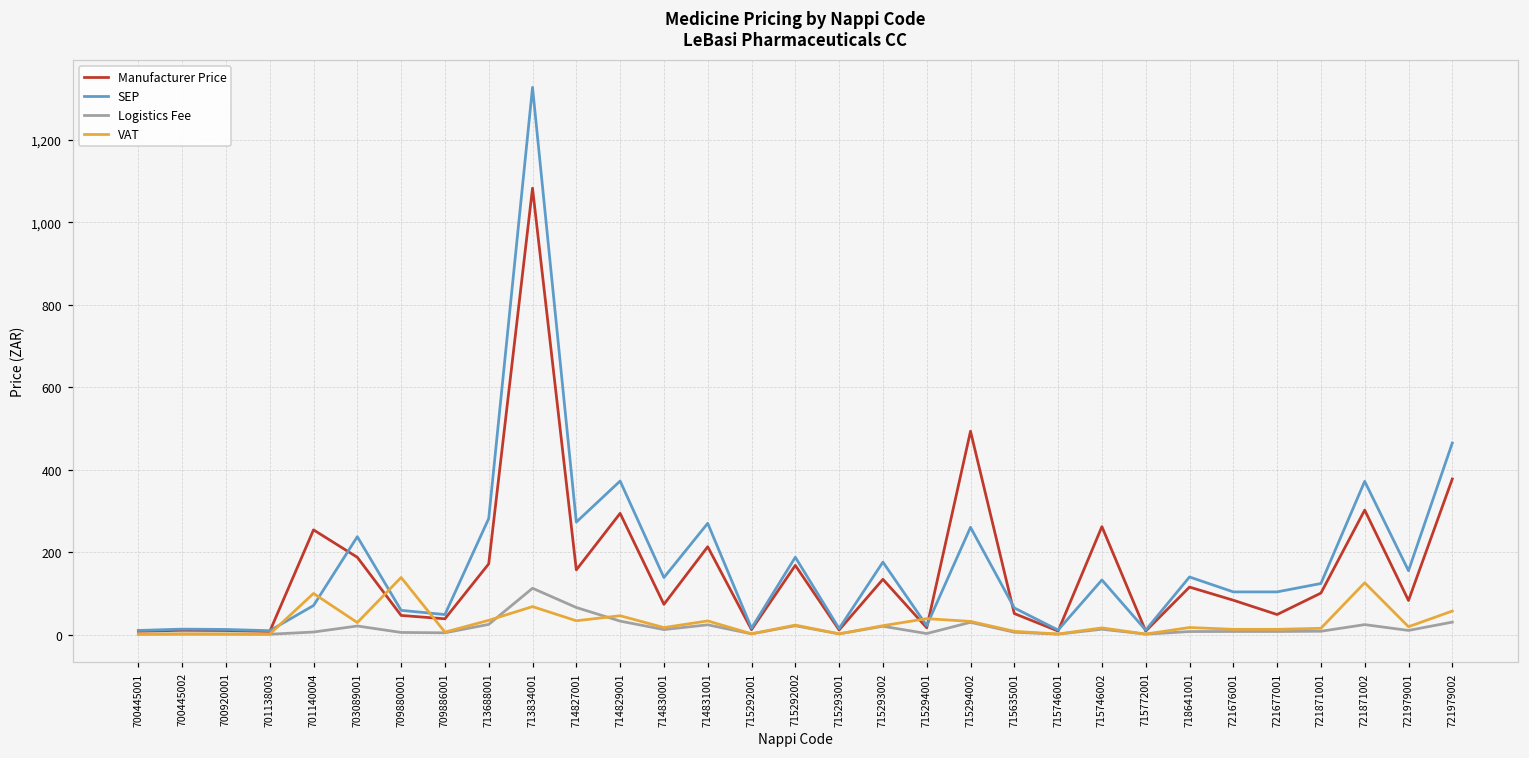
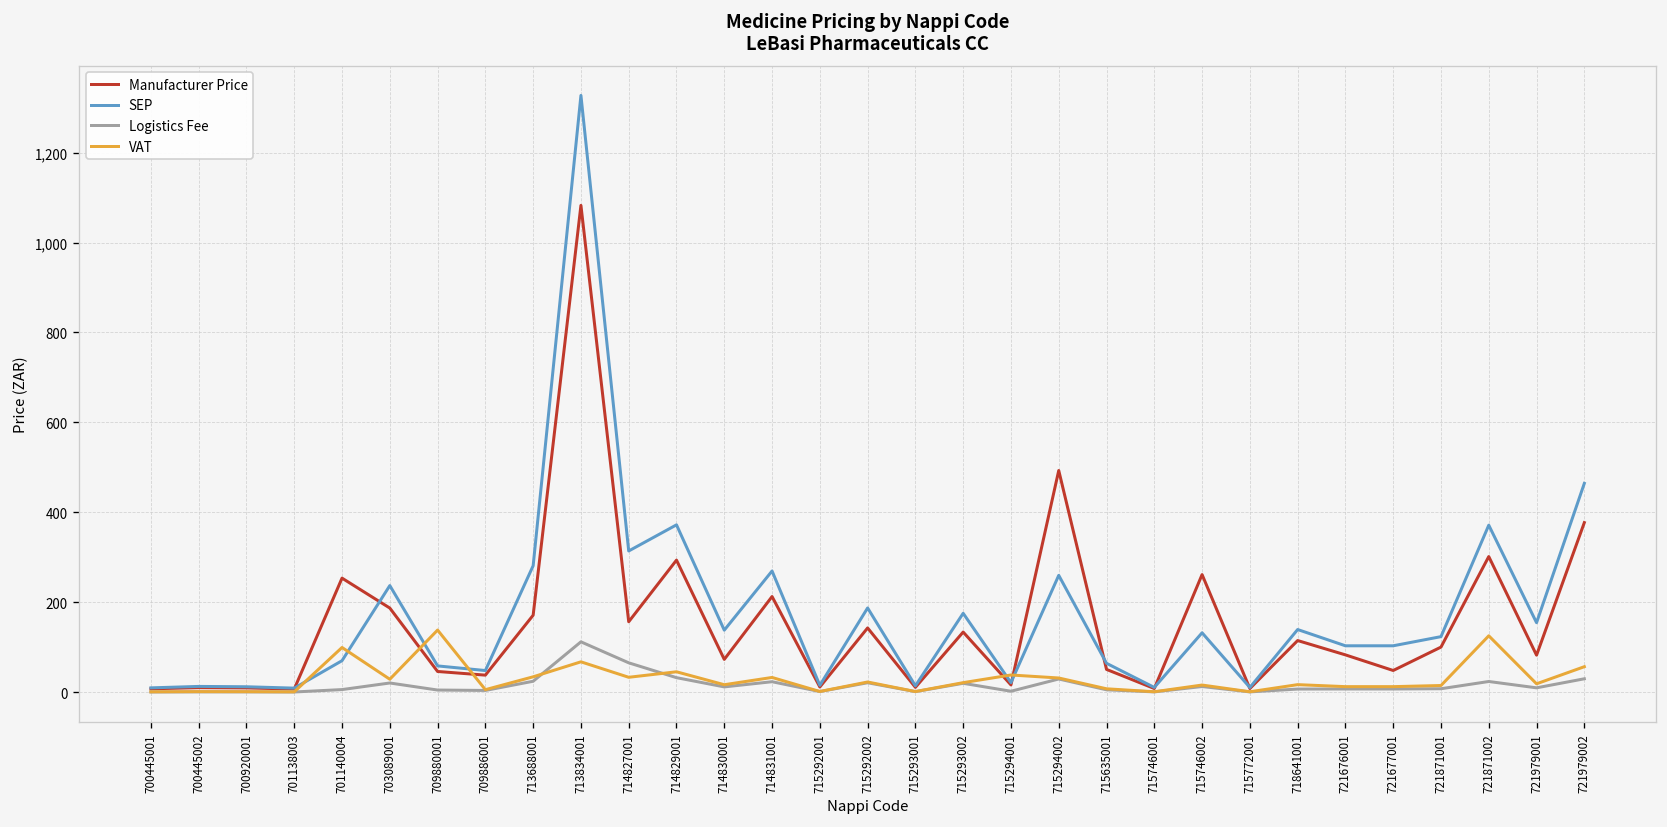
  {
    "Manufacturer Price": {
      "701140004": "250",
      "703089001": "190",
      "709880001": "50",
      "709886001": "40",
      "713688001": "170",
      "713834001": "1,080",
      "714827001": "160",
      "714829001": "290",
      "714830001": "70",
      "714831001": "210",
-     "715292002": "170",
+     "715292002": "140",
      "715293002": "130",
      "715294002": "490",
      "715635001": "50",
      "715746002": "260",
      "718641001": "120",
      "721676001": "80",
      "721677001": "50",
      "721871001": "100",
      "721871002": "300",
      "721979001": "80",
      "721979002": "380"
    },
    "SEP": {
      "701140004": "70",
      "703089001": "240",
      "709880001": "60",
      "709886001": "50",
      "713688001": "280",
      "713834001": "1,330",
-     "714827001": "270",
+     "714827001": "310",
      "714829001": "370",
      "714830001": "140",
      "714831001": "270",
      "715292002": "190",
      "715293002": "180",
      "715294002": "260",
      "715635001": "60",
      "715746002": "130",
      "718641001": "140",
      "721676001": "100",
      "721677001": "100",
      "721871001": "120",
      "721871002": "370",
      "721979001": "150",
      "721979002": "460"
    },
    "Logistics Fee": {
      "701140004": "10",
      "703089001": "20",
      "709880001": "10",
      "713688001": "20",
      "713834001": "110",
      "714827001": "70",
      "714829001": "30",
      "714831001": "20",
      "715294001": "0",
      "718641001": "10",
      "721871001": "10",
      "721871002": "20",
      "721979001": "10",
      "721979002": "30"
    },
    "VAT": {
      "701140004": "100",
      "703089001": "30",
      "709880001": "140",
      "713688001": "30",
      "713834001": "70",
      "714827001": "30",
      "714829001": "50",
      "714831001": "30",
      "715294001": "40",
      "718641001": "20",
      "721871001": "20",
      "721871002": "130",
      "721979001": "20",
      "721979002": "60"
    }
  }
